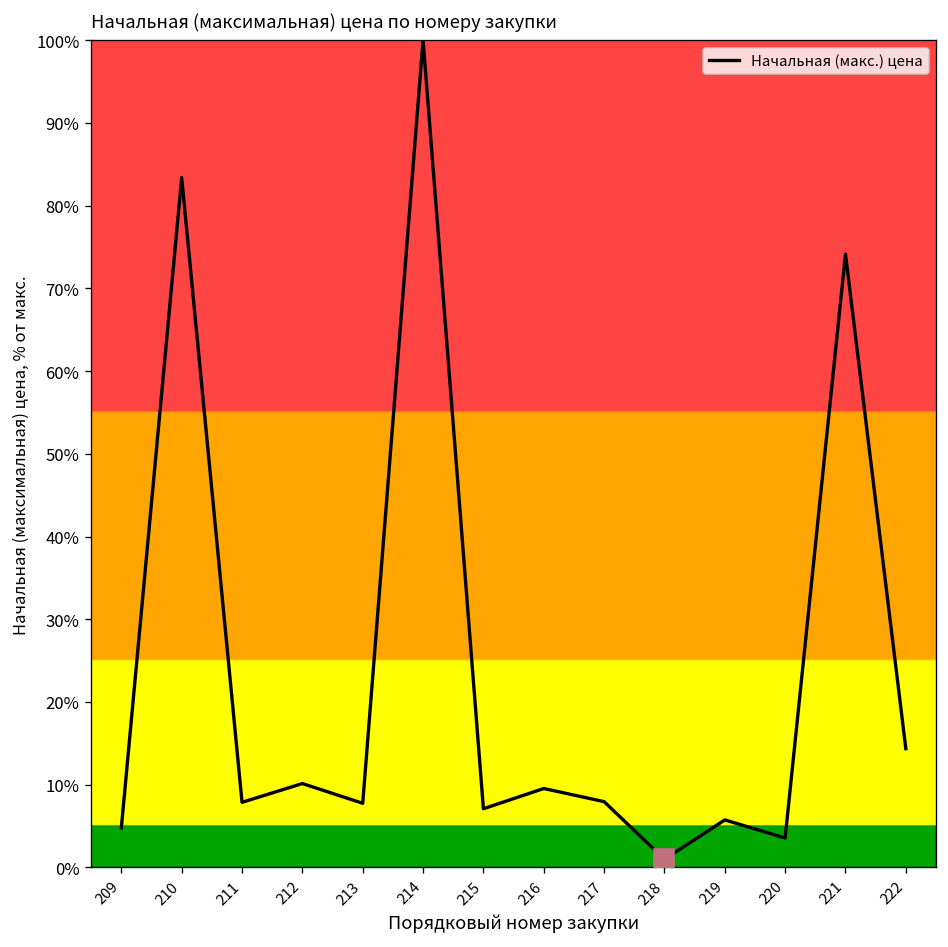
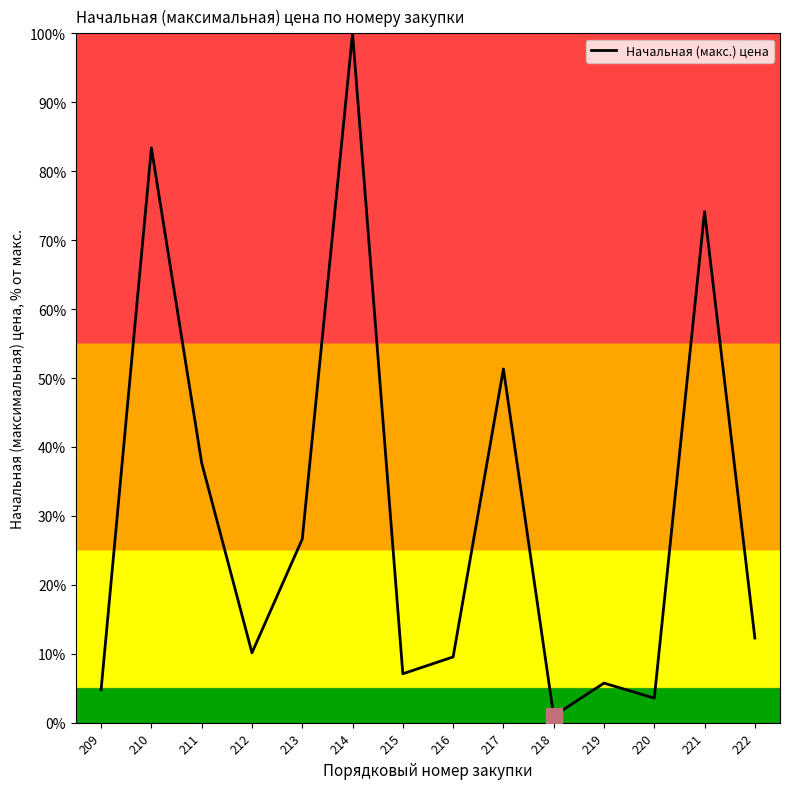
  {
    "Начальная (макс.) цена": {
      "210": "83%",
-     "211": "8%",
+     "211": "38%",
      "212": "10%",
-     "213": "8%",
+     "213": "27%",
      "214": "100%",
      "215": "7%",
      "216": "10%",
-     "217": "8%",
+     "217": "51%",
      "219": "6%",
      "221": "74%",
-     "222": "14%"
+     "222": "12%"
    }
  }
